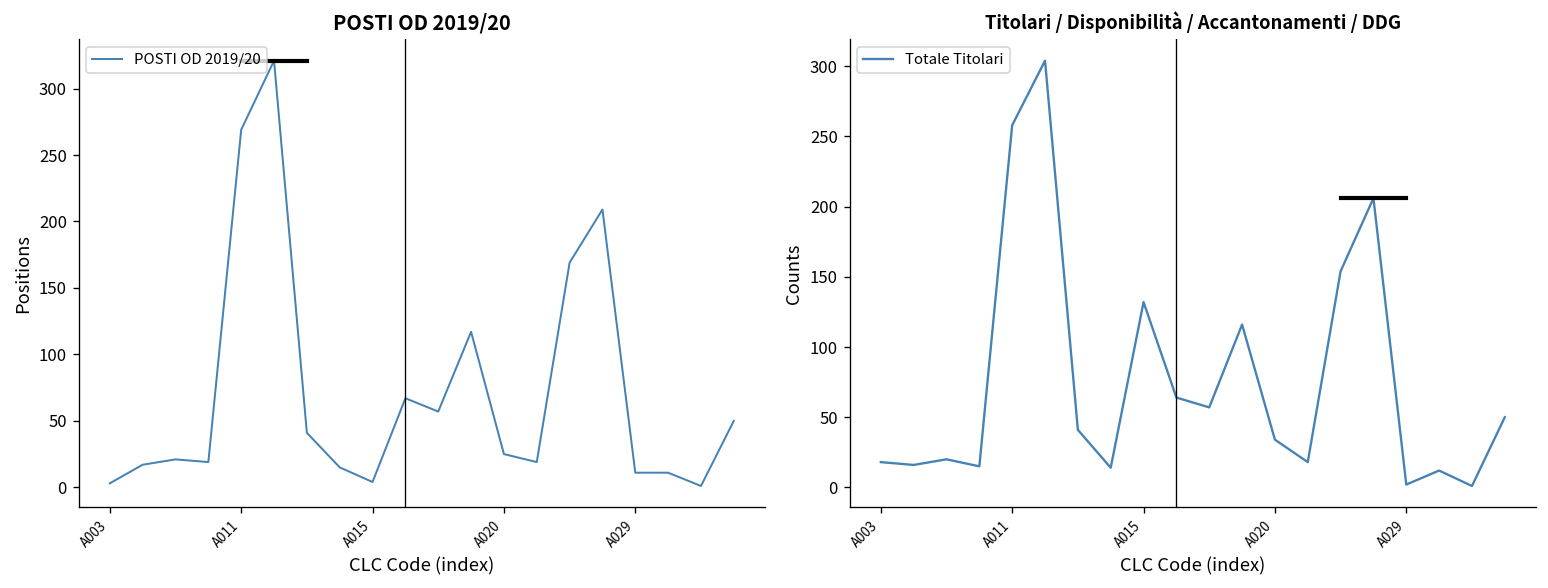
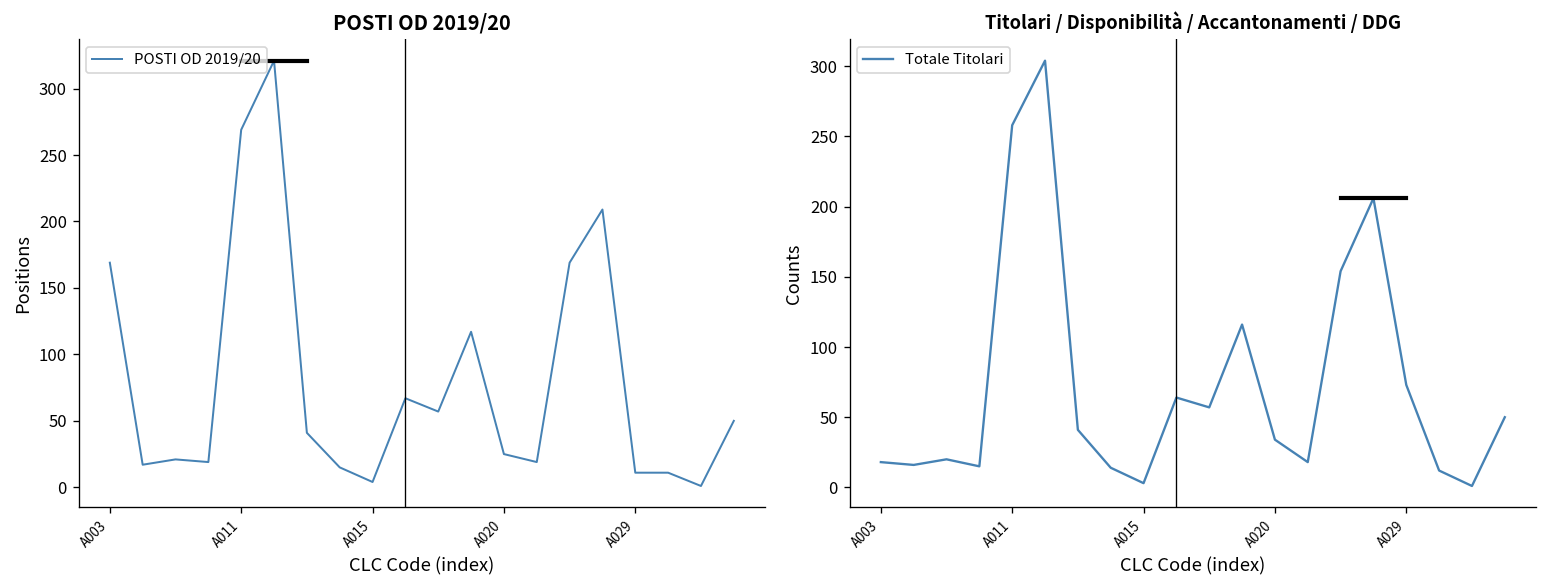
  {
    "POSTI OD 2019/20": {
      "POSTI OD 2019/20": {
-       "A003": 3,
+       "A003": 169,
        "A011": 269,
        "A015": 4,
        "A020": 25,
        "A029": 11
      }
    },
    "Titolari / Disponibilità / Accantonamenti / DDG": {
      "Totale Titolari": {
        "A003": 18,
        "A011": 258,
-       "A015": 132,
+       "A015": 3,
        "A020": 34,
-       "A029": 2
+       "A029": 73
      }
    }
  }
